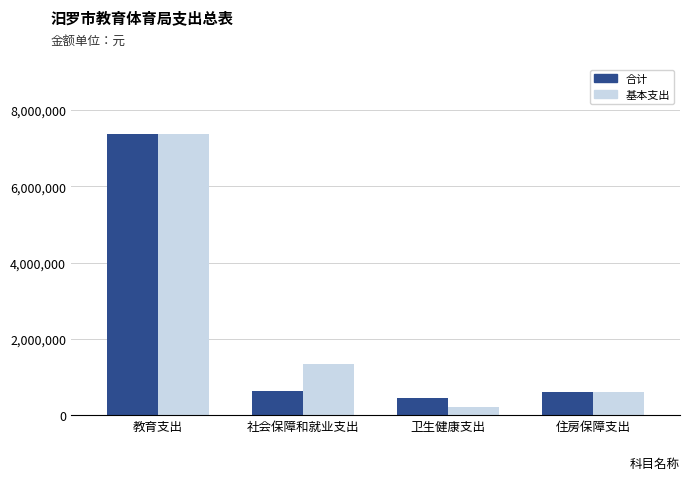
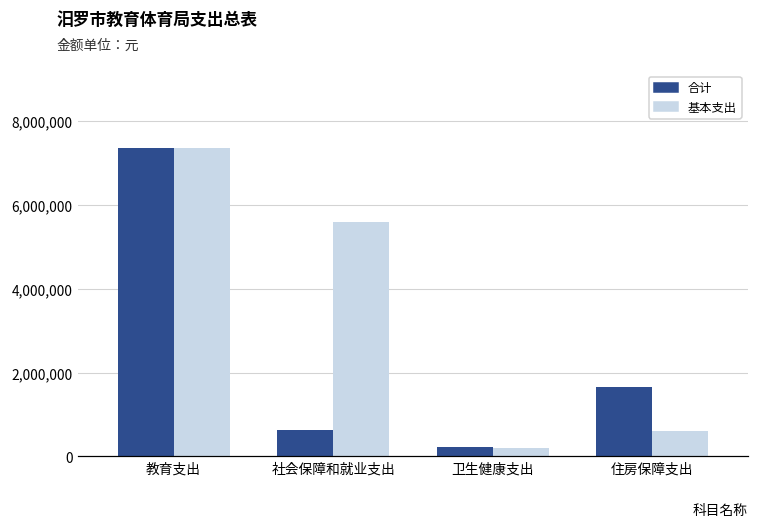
  {
    "合计": {
      "教育支出": "7,400,000",
      "社会保障和就业支出": "600,000",
-     "卫生健康支出": "400,000",
-     "住房保障支出": "600,000"
+     "卫生健康支出": "200,000",
+     "住房保障支出": "1,700,000"
    },
    "基本支出": {
      "教育支出": "7,400,000",
-     "社会保障和就业支出": "1,300,000",
+     "社会保障和就业支出": "5,600,000",
      "卫生健康支出": "200,000",
      "住房保障支出": "600,000"
    }
  }
